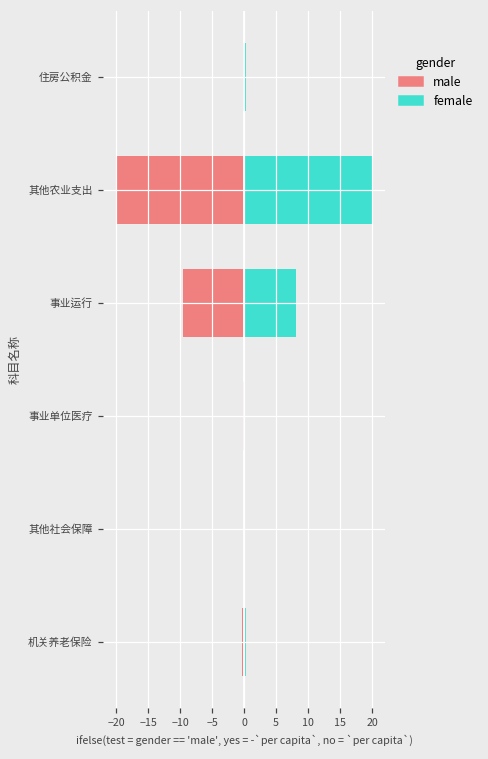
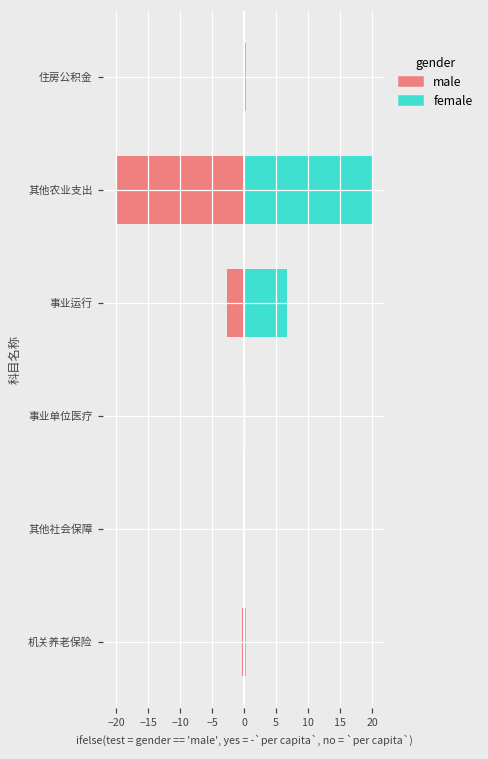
  {
    "male": {
      "其他农业支出": -20,
-     "事业运行": -10
+     "事业运行": -3
    },
    "female": {
      "其他农业支出": 20,
-     "事业运行": 8
+     "事业运行": 7
    }
  }
